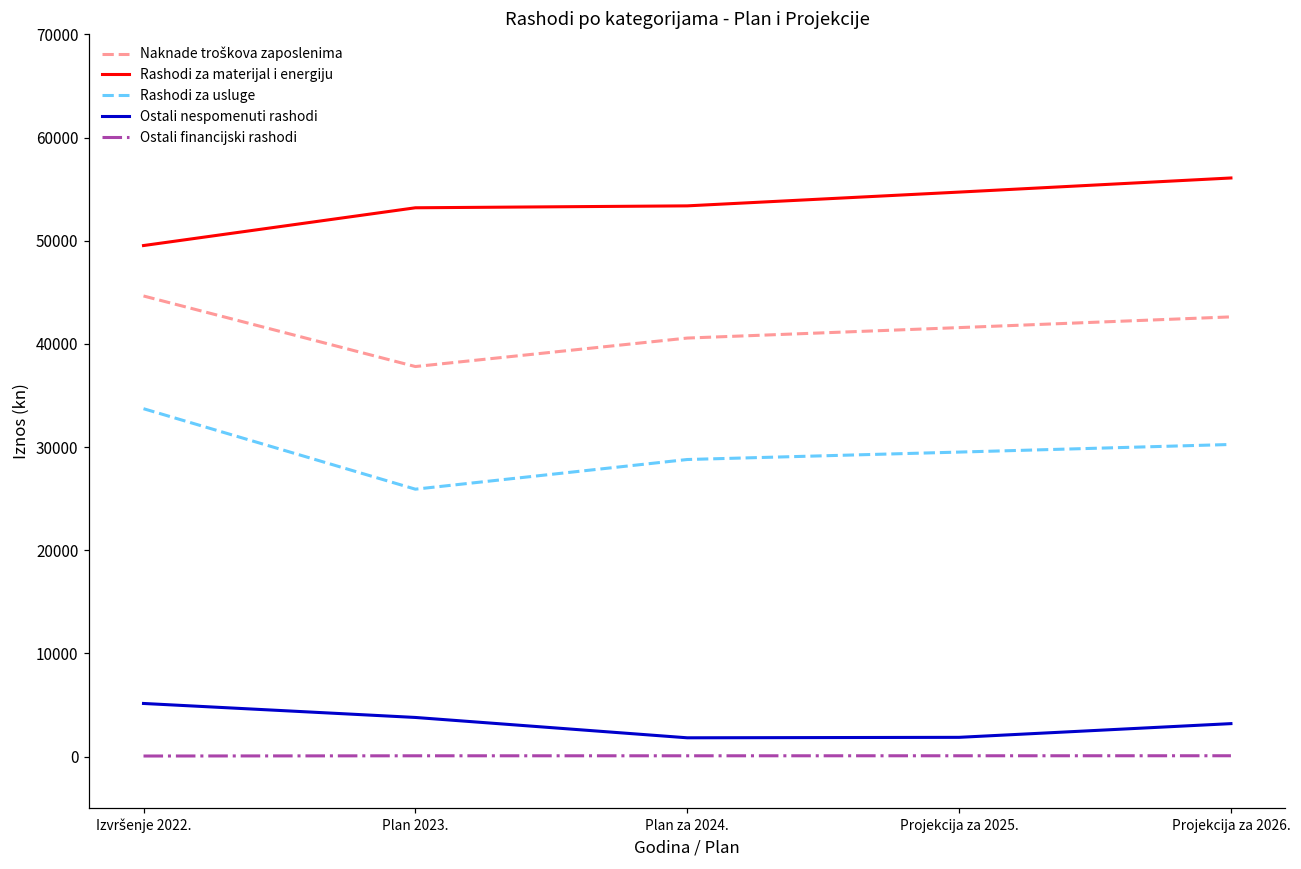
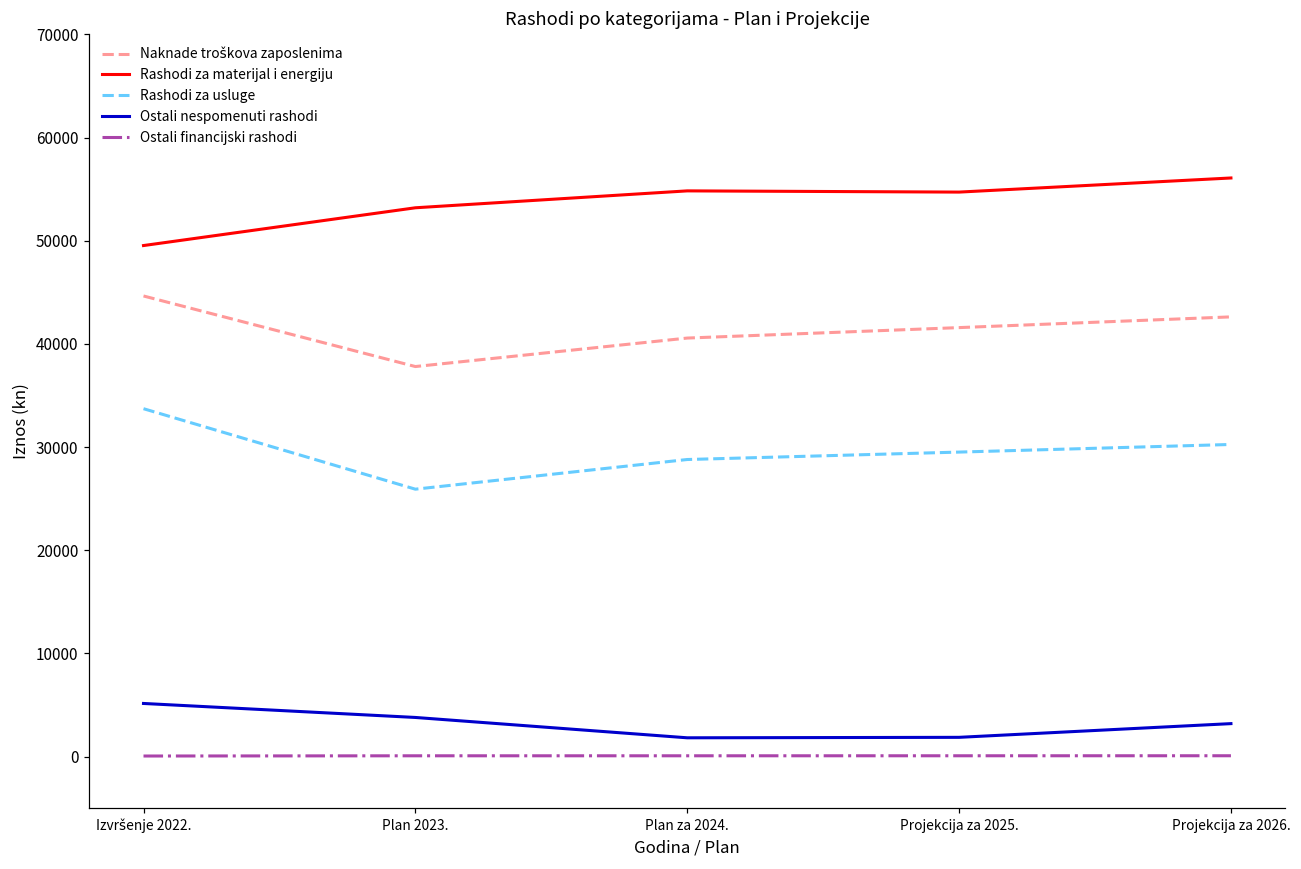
  {
    "Naknade troškova zaposlenima": {
      "Izvršenje 2022.": 45000,
      "Plan 2023.": 38000,
      "Plan za 2024.": 41000,
      "Projekcija za 2025.": 42000,
      "Projekcija za 2026.": 43000
    },
    "Rashodi za materijal i energiju": {
      "Izvršenje 2022.": 50000,
      "Plan 2023.": 53000,
-     "Plan za 2024.": 53000,
+     "Plan za 2024.": 55000,
      "Projekcija za 2025.": 55000,
      "Projekcija za 2026.": 56000
    },
    "Rashodi za usluge": {
      "Izvršenje 2022.": 34000,
      "Plan 2023.": 26000,
      "Plan za 2024.": 29000,
      "Projekcija za 2025.": 30000,
      "Projekcija za 2026.": 30000
    },
    "Ostali nespomenuti rashodi": {
      "Izvršenje 2022.": 5000,
      "Plan 2023.": 4000,
      "Plan za 2024.": 2000,
      "Projekcija za 2025.": 2000,
      "Projekcija za 2026.": 3000
    },
    "Ostali financijski rashodi": {
      "Izvršenje 2022.": 0,
      "Plan 2023.": 0,
      "Plan za 2024.": 0,
      "Projekcija za 2025.": 0,
      "Projekcija za 2026.": 0
    }
  }
